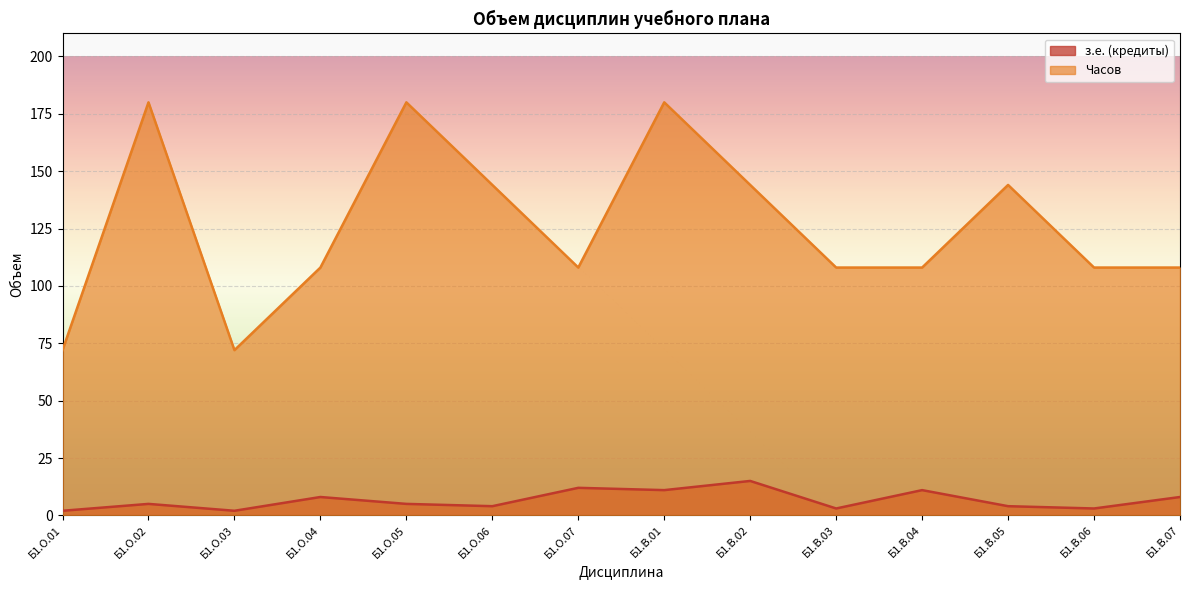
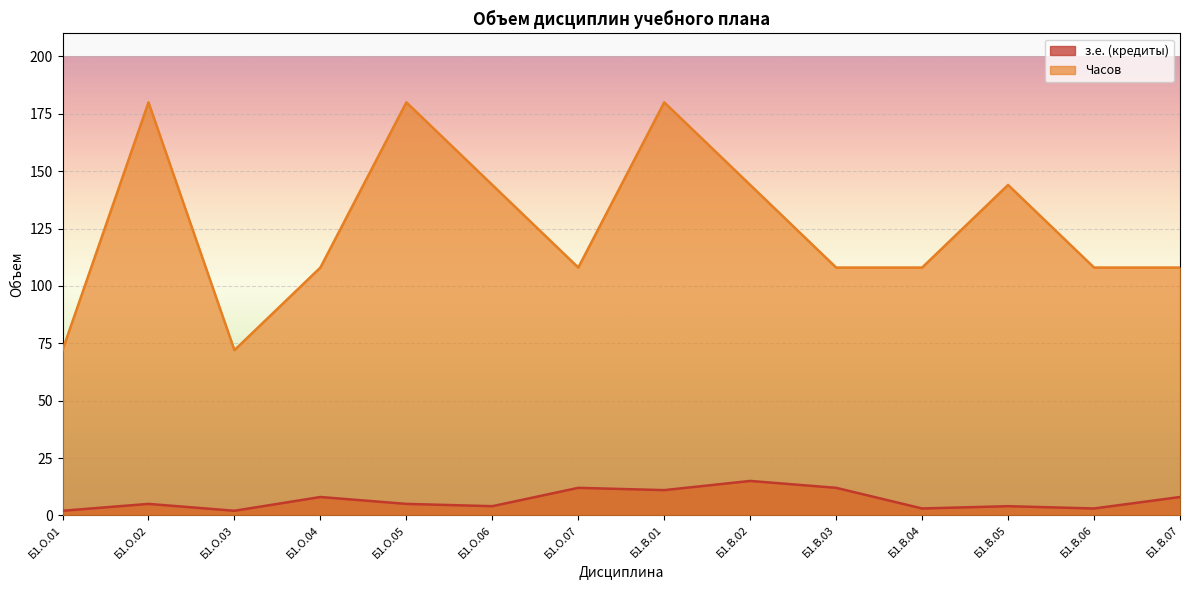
  {
    "з.е. (кредиты)": {
      "Б1.О.01": 2,
      "Б1.О.02": 5,
      "Б1.О.03": 2,
      "Б1.О.04": 8,
      "Б1.О.05": 5,
      "Б1.О.06": 4,
      "Б1.О.07": 12,
      "Б1.В.01": 11,
      "Б1.В.02": 15,
-     "Б1.В.03": 3,
-     "Б1.В.04": 11,
+     "Б1.В.03": 12,
+     "Б1.В.04": 3,
      "Б1.В.05": 4,
      "Б1.В.06": 3,
      "Б1.В.07": 8
    },
    "Часов": {
      "Б1.О.01": 72,
      "Б1.О.02": 180,
      "Б1.О.03": 72,
      "Б1.О.04": 108,
      "Б1.О.05": 180,
      "Б1.О.06": 144,
      "Б1.О.07": 108,
      "Б1.В.01": 180,
      "Б1.В.02": 144,
      "Б1.В.03": 108,
      "Б1.В.04": 108,
      "Б1.В.05": 144,
      "Б1.В.06": 108,
      "Б1.В.07": 108
    }
  }
